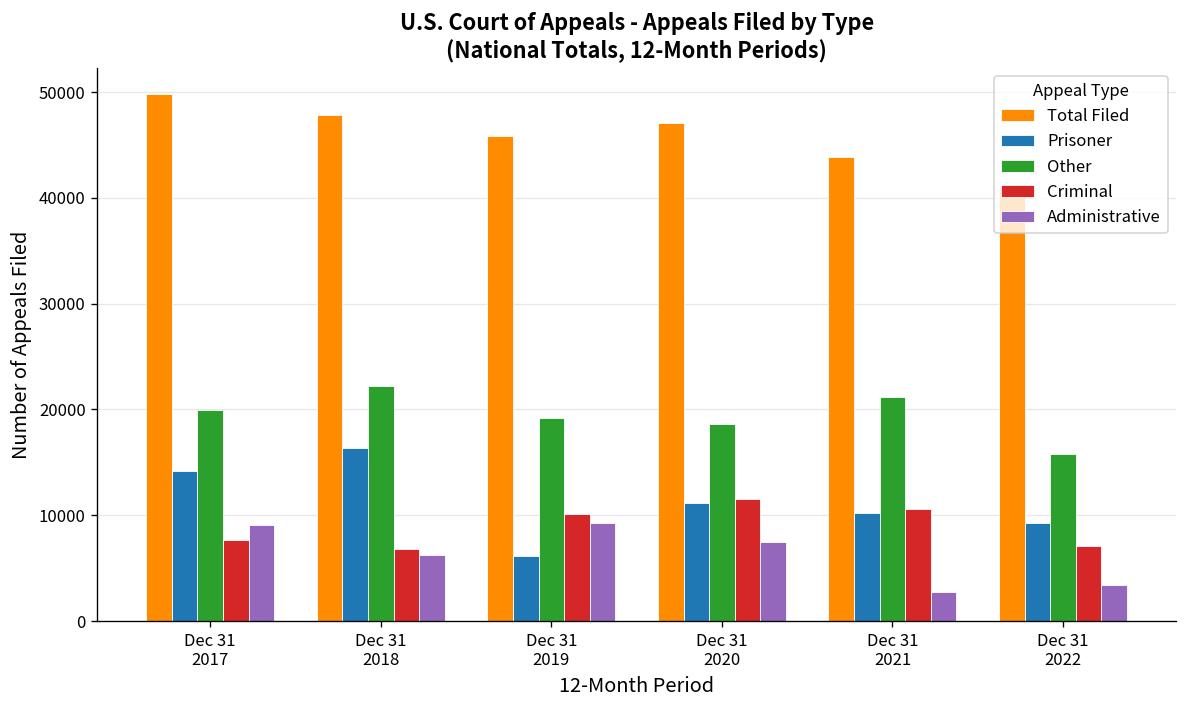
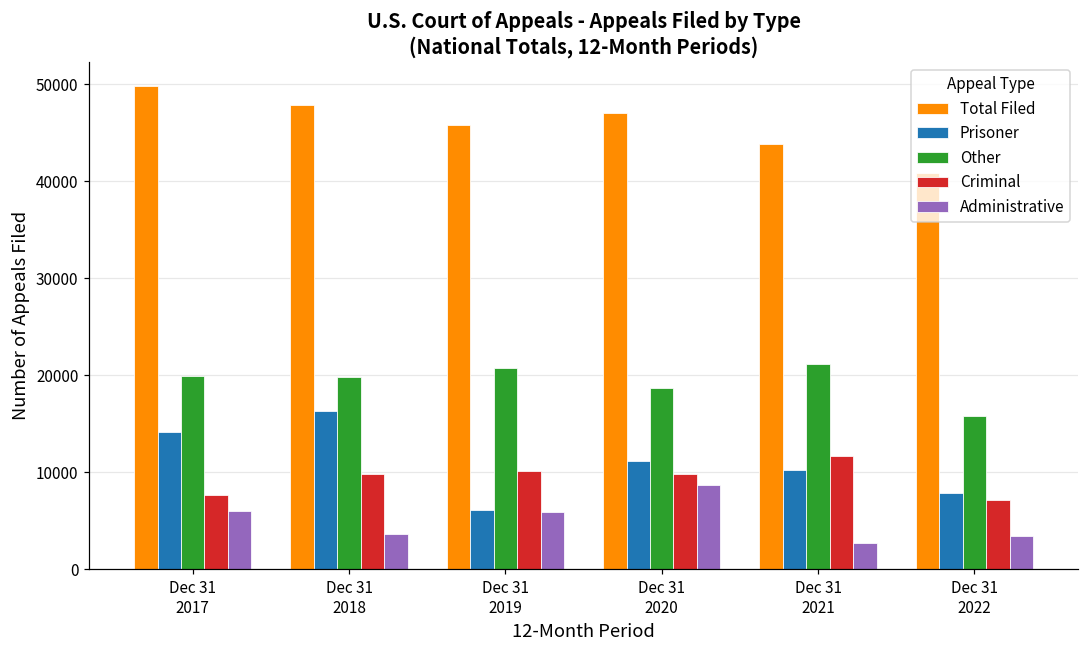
  {
    "Total Filed": {
      "Dec 31 2017": 50000,
      "Dec 31 2018": 48000,
      "Dec 31 2019": 46000,
      "Dec 31 2020": 47000,
      "Dec 31 2021": 44000
    },
    "Prisoner": {
      "Dec 31 2017": 14000,
      "Dec 31 2018": 16000,
      "Dec 31 2019": 6000,
      "Dec 31 2020": 11000,
      "Dec 31 2021": 10000,
-     "Dec 31 2022": 9000
+     "Dec 31 2022": 8000
    },
    "Other": {
      "Dec 31 2017": 20000,
-     "Dec 31 2018": 22000,
-     "Dec 31 2019": 19000,
+     "Dec 31 2018": 20000,
+     "Dec 31 2019": 21000,
      "Dec 31 2020": 19000,
      "Dec 31 2021": 21000,
      "Dec 31 2022": 16000
    },
    "Criminal": {
      "Dec 31 2017": 8000,
-     "Dec 31 2018": 7000,
+     "Dec 31 2018": 10000,
      "Dec 31 2019": 10000,
-     "Dec 31 2020": 12000,
-     "Dec 31 2021": 11000,
+     "Dec 31 2020": 10000,
+     "Dec 31 2021": 12000,
      "Dec 31 2022": 7000
    },
    "Administrative": {
-     "Dec 31 2017": 9000,
-     "Dec 31 2018": 6000,
-     "Dec 31 2019": 9000,
-     "Dec 31 2020": 8000,
+     "Dec 31 2017": 6000,
+     "Dec 31 2018": 4000,
+     "Dec 31 2019": 6000,
+     "Dec 31 2020": 9000,
      "Dec 31 2021": 3000,
      "Dec 31 2022": 3000
    }
  }
